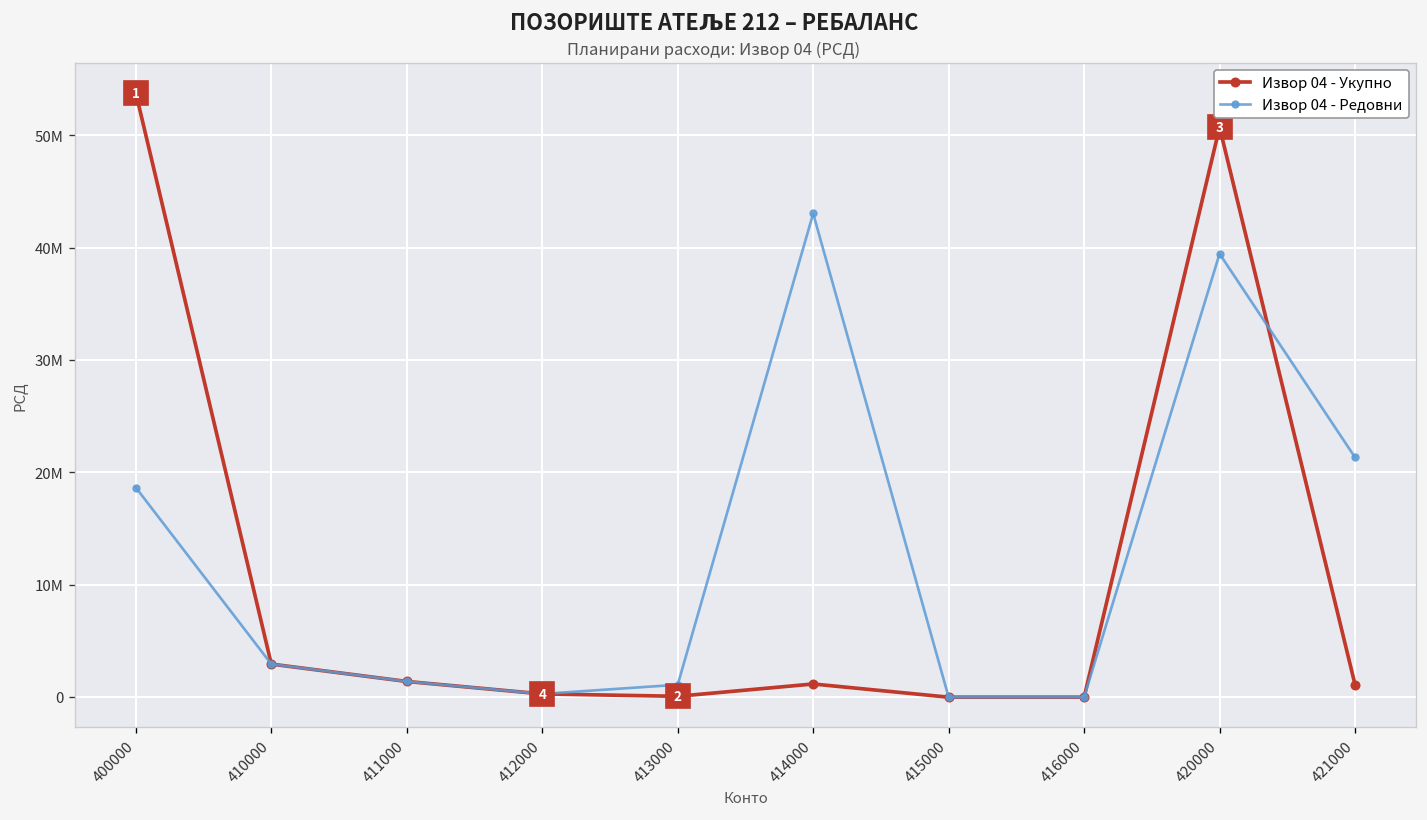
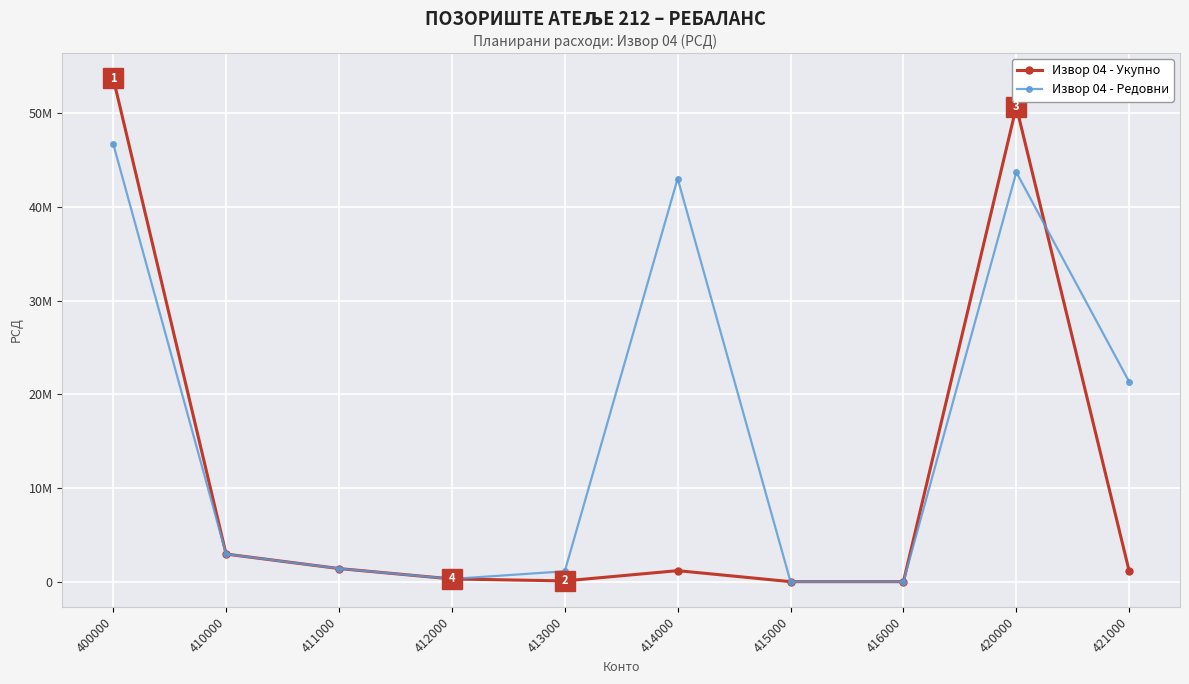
  {
    "Извор 04 - Редовни": {
-     "400000": 19000000,
+     "400000": 47000000,
      "413000": 1000000,
      "414000": 43000000,
-     "420000": 39000000,
+     "420000": 44000000,
      "421000": 21000000
    }
  }
